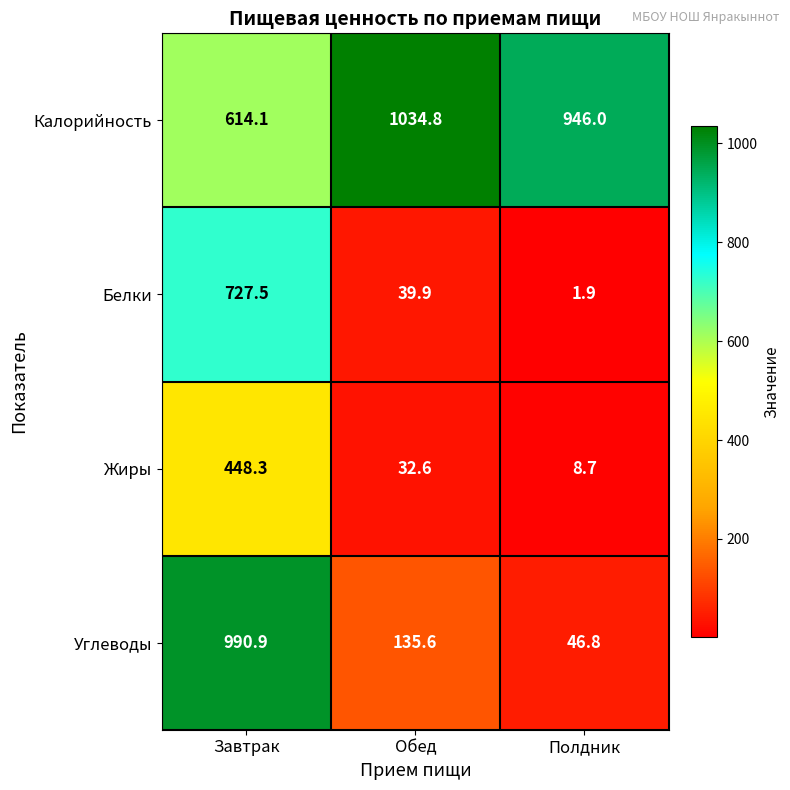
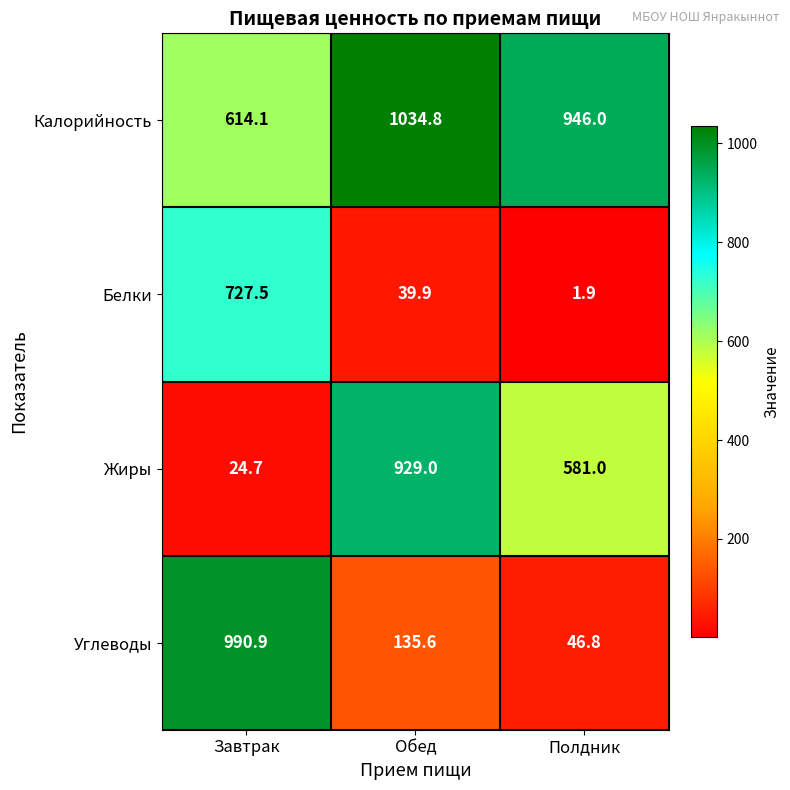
  {
    "Калорийность": {
      "Завтрак": 614.1,
      "Обед": 1034.8,
      "Полдник": 946.0
    },
    "Белки": {
      "Завтрак": 727.5,
      "Обед": 39.9,
      "Полдник": 1.9
    },
    "Жиры": {
-     "Завтрак": 448.3,
-     "Обед": 32.6,
-     "Полдник": 8.7
+     "Завтрак": 24.7,
+     "Обед": 929.0,
+     "Полдник": 581.0
    },
    "Углеводы": {
      "Завтрак": 990.9,
      "Обед": 135.6,
      "Полдник": 46.8
    }
  }
